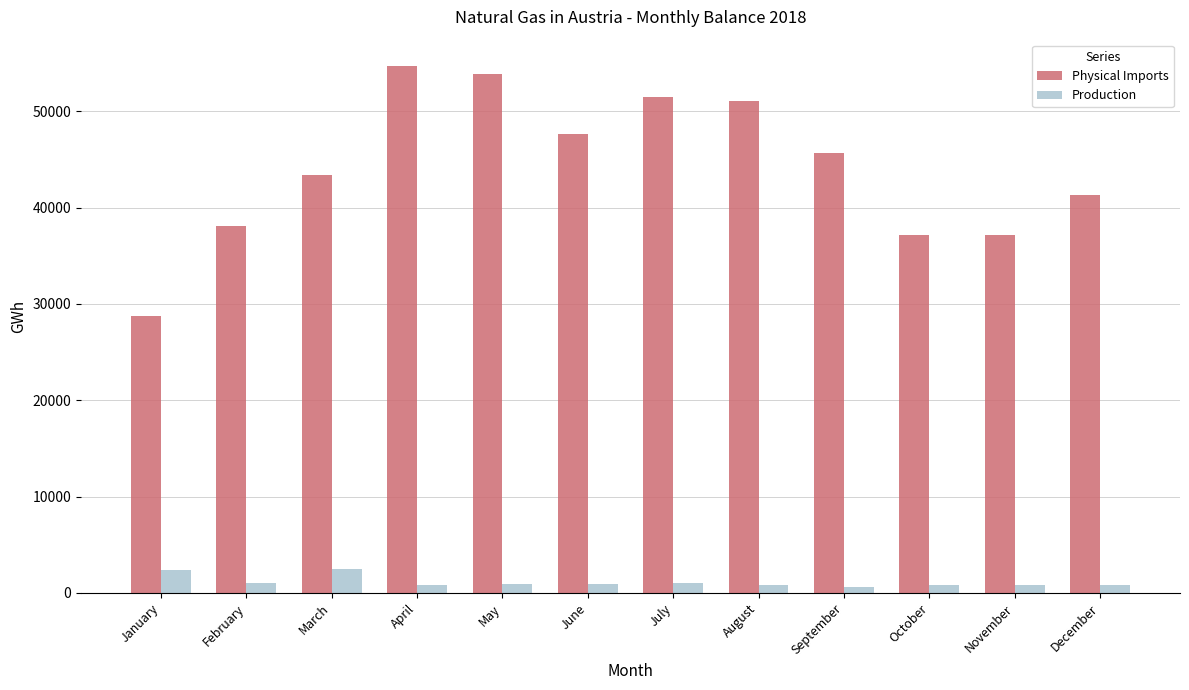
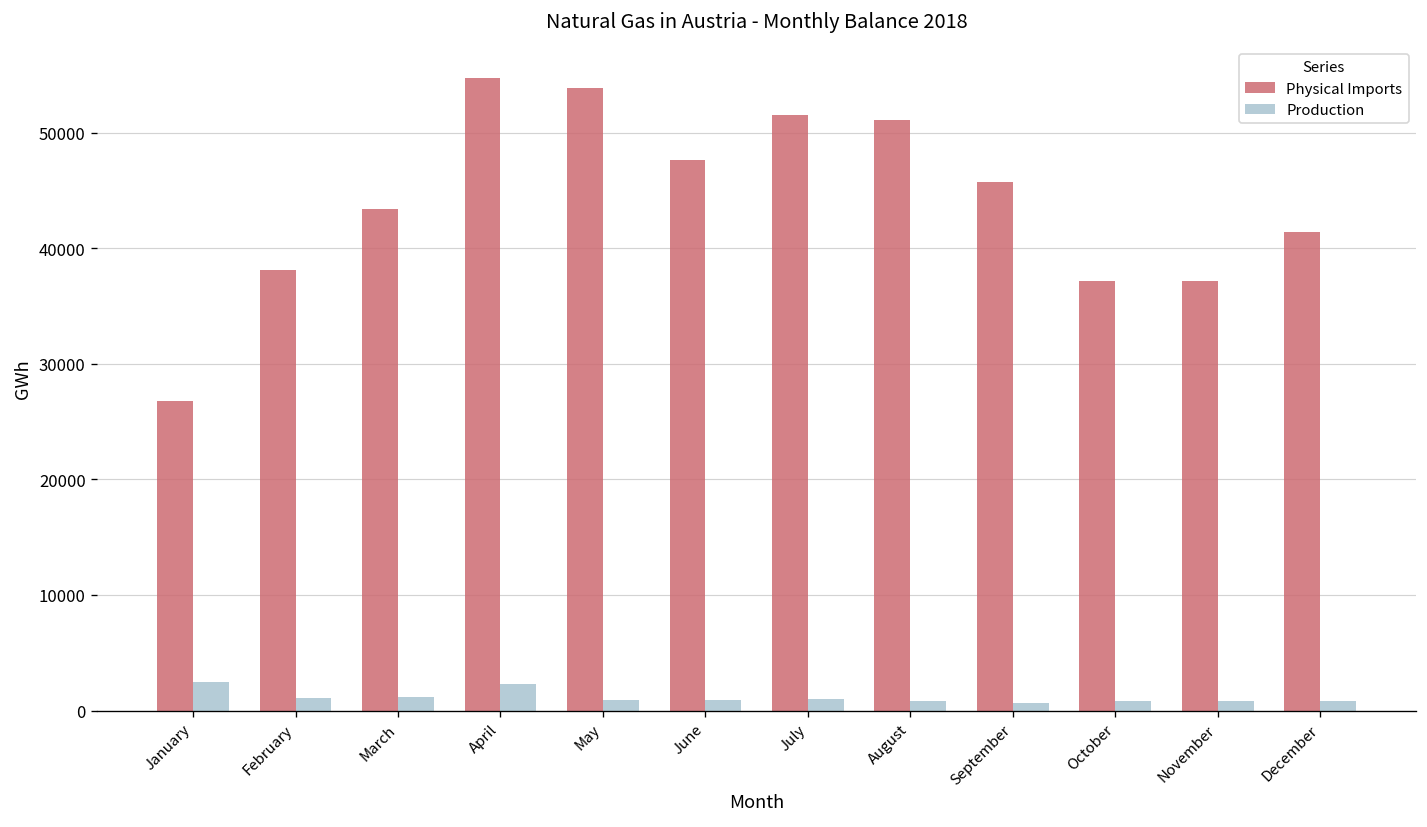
  {
    "Physical Imports": {
-     "January": 29000,
+     "January": 27000,
      "February": 38000,
      "March": 43000,
      "April": 55000,
      "May": 54000,
      "June": 48000,
      "July": 51000,
      "August": 51000,
      "September": 46000,
      "October": 37000,
      "November": 37000,
      "December": 41000
    },
    "Production": {
      "January": 2000,
      "February": 1000,
-     "March": 3000,
-     "April": 1000,
+     "March": 1000,
+     "April": 2000,
      "May": 1000,
      "June": 1000,
      "July": 1000,
      "August": 1000,
      "September": 1000,
      "October": 1000,
      "November": 1000,
      "December": 1000
    }
  }
